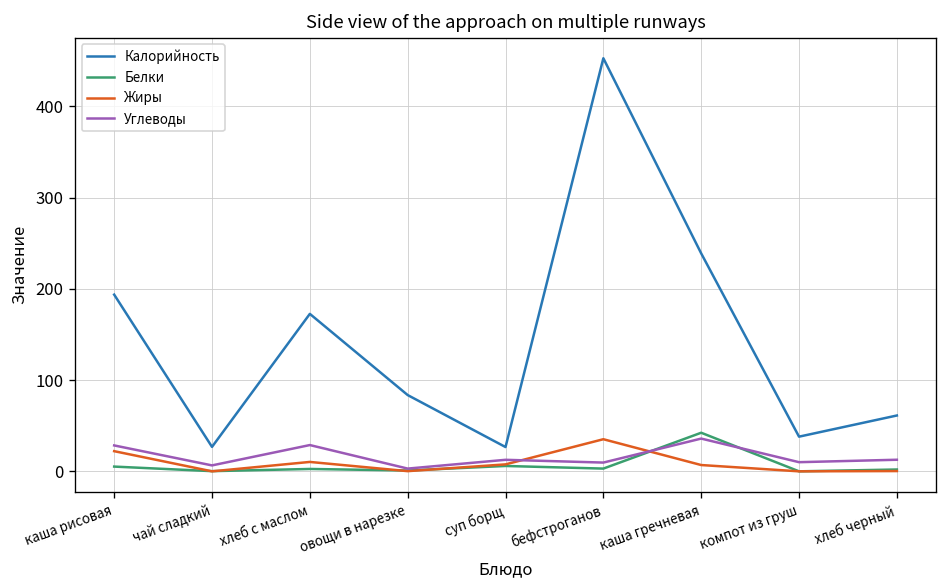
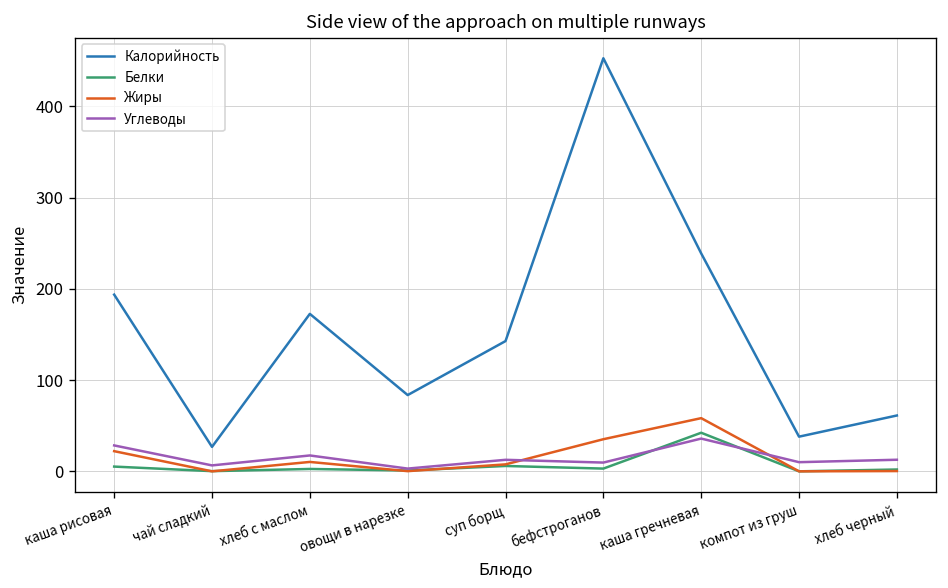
  {
    "Калорийность": {
      "каша рисовая": 190,
      "чай сладкий": 30,
      "хлеб с маслом": 170,
      "овощи в нарезке": 80,
-     "суп борщ": 30,
+     "суп борщ": 140,
      "бефстроганов": 450,
      "каша гречневая": 240,
      "компот из груш": 40,
      "хлеб черный": 60
    },
    "Белки": {
      "каша рисовая": 10,
      "хлеб с маслом": 0,
      "бефстроганов": 0,
      "каша гречневая": 40
    },
    "Жиры": {
      "каша рисовая": 20,
      "хлеб с маслом": 10,
      "бефстроганов": 40,
-     "каша гречневая": 10
+     "каша гречневая": 60
    },
    "Углеводы": {
      "каша рисовая": 30,
      "чай сладкий": 10,
-     "хлеб с маслом": 30,
+     "хлеб с маслом": 20,
      "суп борщ": 10,
      "бефстроганов": 10,
      "каша гречневая": 40,
      "компот из груш": 10,
      "хлеб черный": 10
    }
  }
